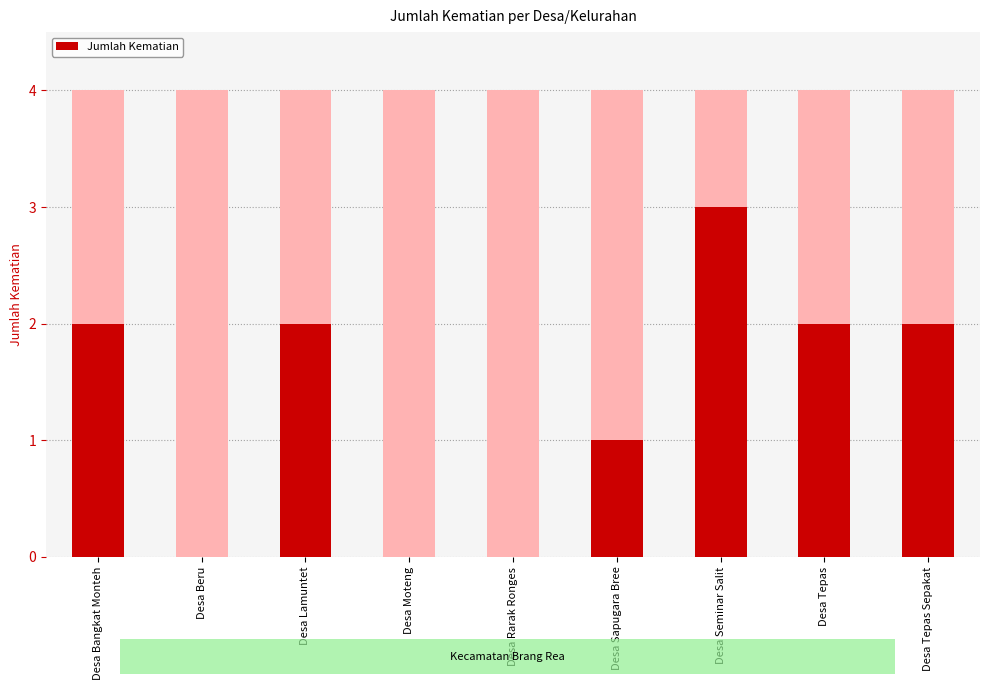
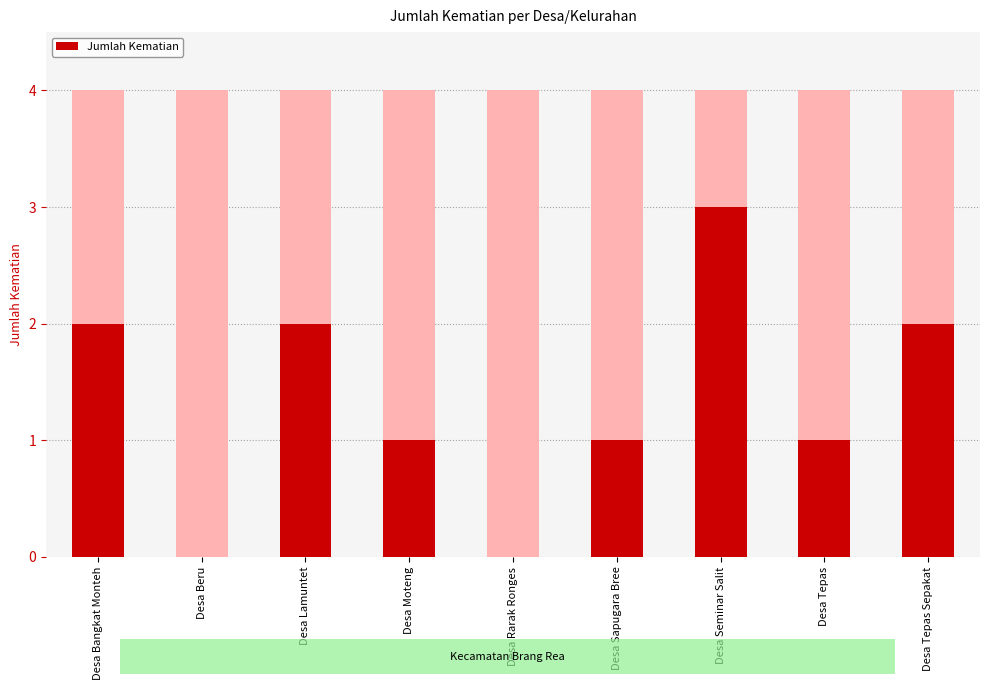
  {
    "Jumlah Kematian": {
      "Desa Beru": 0,
-     "Desa Moteng": 0,
-     "Desa Tepas": 2
+     "Desa Moteng": 1,
+     "Desa Tepas": 1
    }
  }
